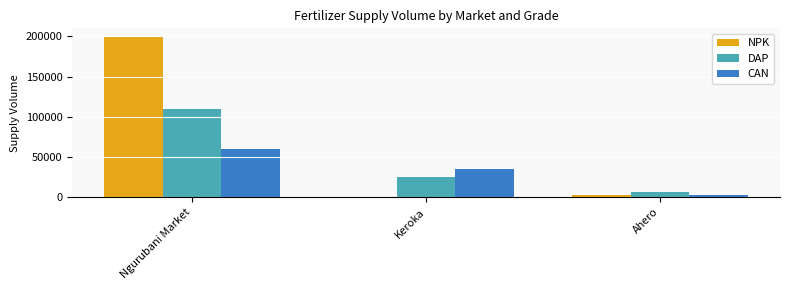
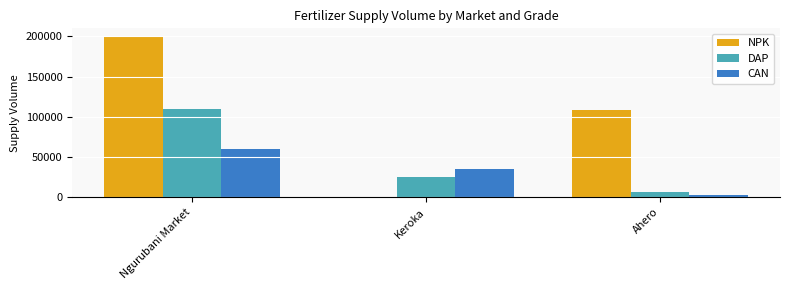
  {
    "NPK": {
      "Ngurubani Market": 200000,
      "Keroka": 0,
-     "Ahero": 0
+     "Ahero": 110000
    }
  }
